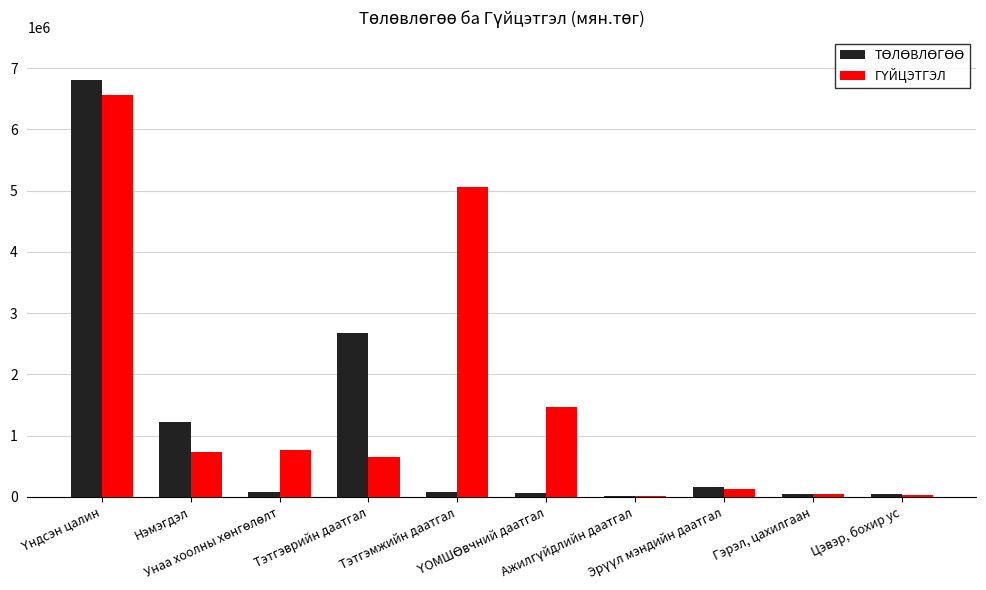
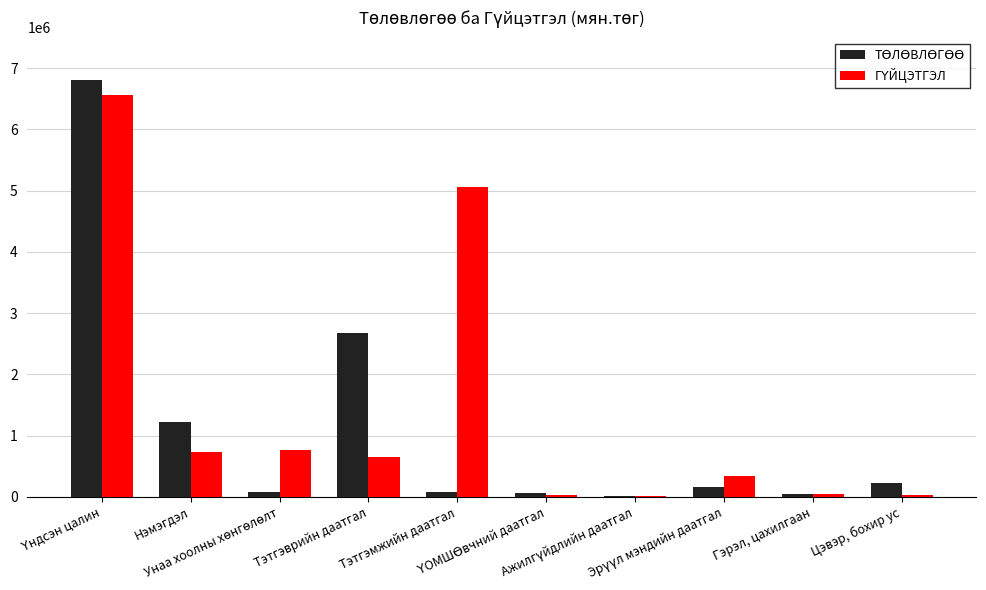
  {
    "ТӨЛӨВЛӨГӨӨ": {
      "Үндсэн цалин": 6800000,
      "Нэмэгдэл": 1200000,
      "Унаа хоолны хөнгөлөлт": 100000,
      "Тэтгэврийн даатгал": 2700000,
      "Тэтгэмжийн даатгал": 100000,
      "ҮОМШӨвчний даатгал": 100000,
      "Эрүүл мэндийн даатгал": 200000,
      "Гэрэл, цахилгаан": 0,
-     "Цэвэр, бохир ус": 100000
+     "Цэвэр, бохир ус": 200000
    },
    "ГҮЙЦЭТГЭЛ": {
      "Үндсэн цалин": 6600000,
      "Нэмэгдэл": 700000,
      "Унаа хоолны хөнгөлөлт": 800000,
      "Тэтгэврийн даатгал": 600000,
      "Тэтгэмжийн даатгал": 5100000,
-     "ҮОМШӨвчний даатгал": 1500000,
-     "Эрүүл мэндийн даатгал": 100000
+     "ҮОМШӨвчний даатгал": 0,
+     "Эрүүл мэндийн даатгал": 300000
    }
  }
